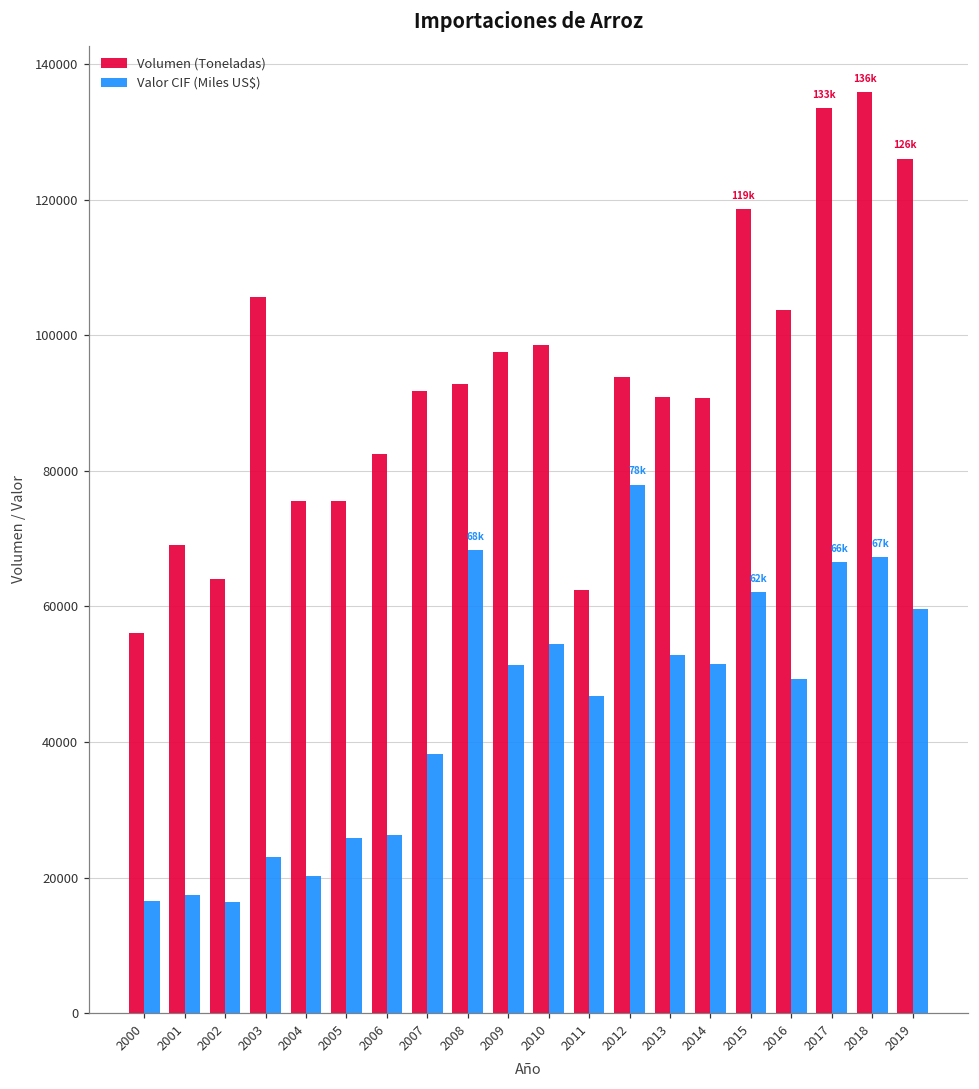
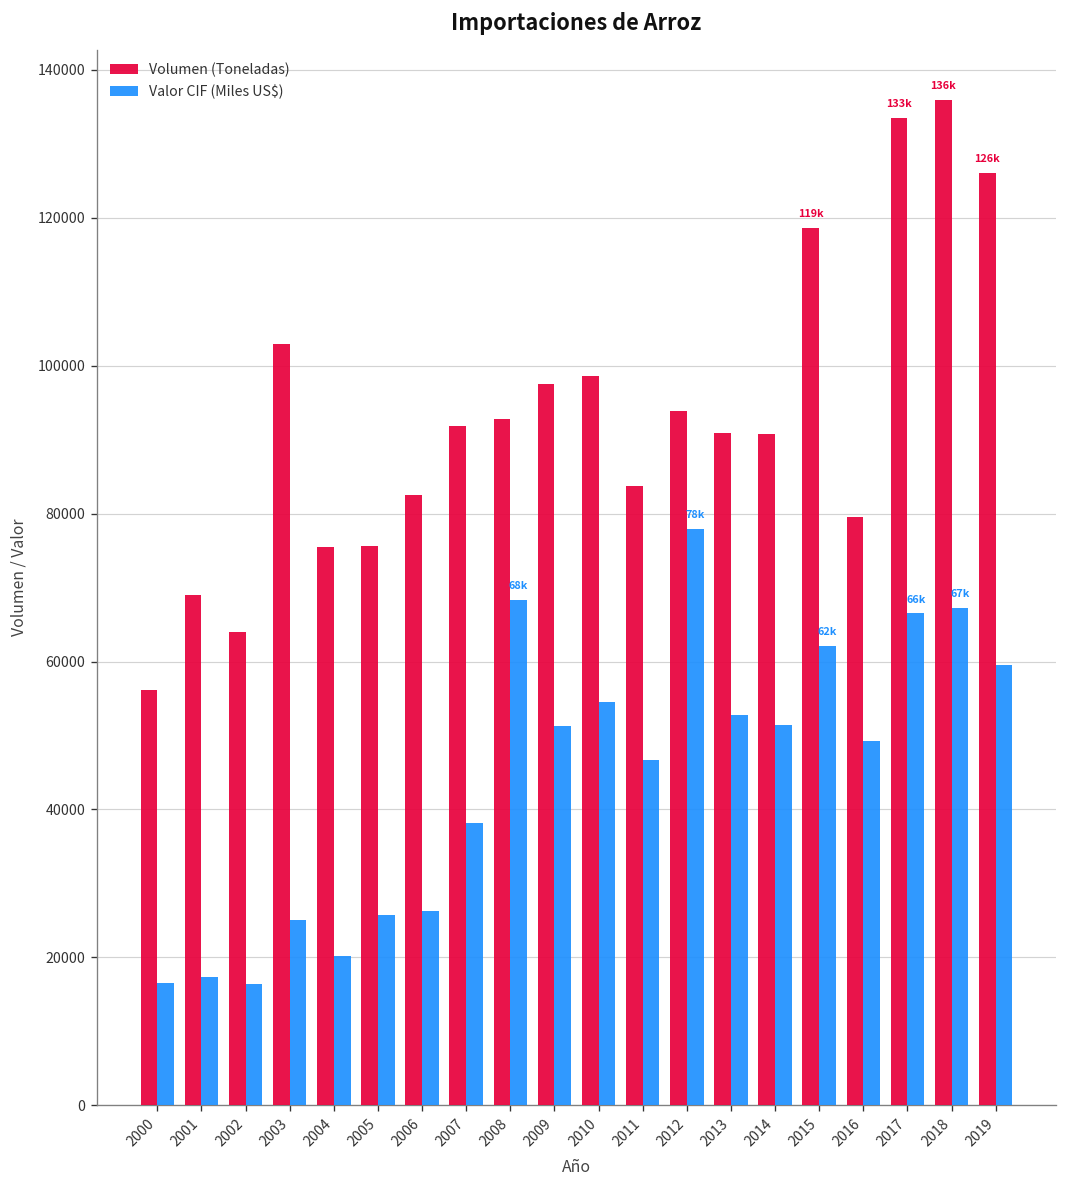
  {
    "Volumen (Toneladas)": {
      "2000": 56000,
      "2001": 69000,
      "2002": 64000,
-     "2003": 106000,
+     "2003": 103000,
      "2004": 76000,
      "2005": 76000,
      "2006": 83000,
      "2007": 92000,
      "2008": 93000,
      "2009": 98000,
      "2010": 99000,
-     "2011": 62000,
+     "2011": 84000,
      "2012": 94000,
      "2013": 91000,
      "2014": 91000,
-     "2016": 104000
+     "2016": 80000
    },
    "Valor CIF (Miles US$)": {
      "2000": 16000,
      "2001": 17000,
      "2002": 16000,
-     "2003": 23000,
+     "2003": 25000,
      "2004": 20000,
      "2005": 26000,
      "2006": 26000,
      "2007": 38000,
      "2009": 51000,
      "2010": 55000,
      "2011": 47000,
      "2013": 53000,
      "2014": 51000,
      "2016": 49000,
      "2019": 60000
    }
  }
